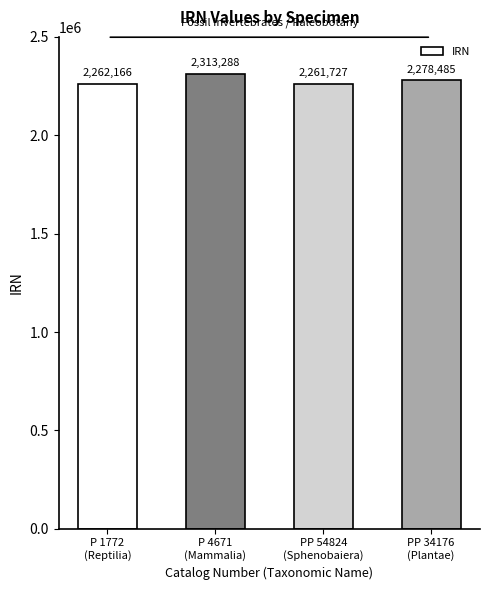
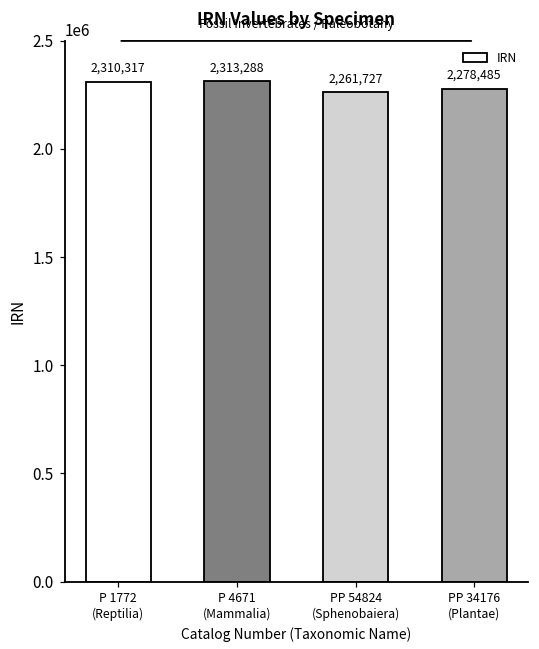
  {
-   "P 1772 (Reptilia)": "2,262,166",
+   "P 1772 (Reptilia)": "2,310,317",
    "P 4671 (Mammalia)": "2,313,288",
    "PP 54824 (Sphenobaiera)": "2,261,727",
    "PP 34176 (Plantae)": "2,278,485"
  }
